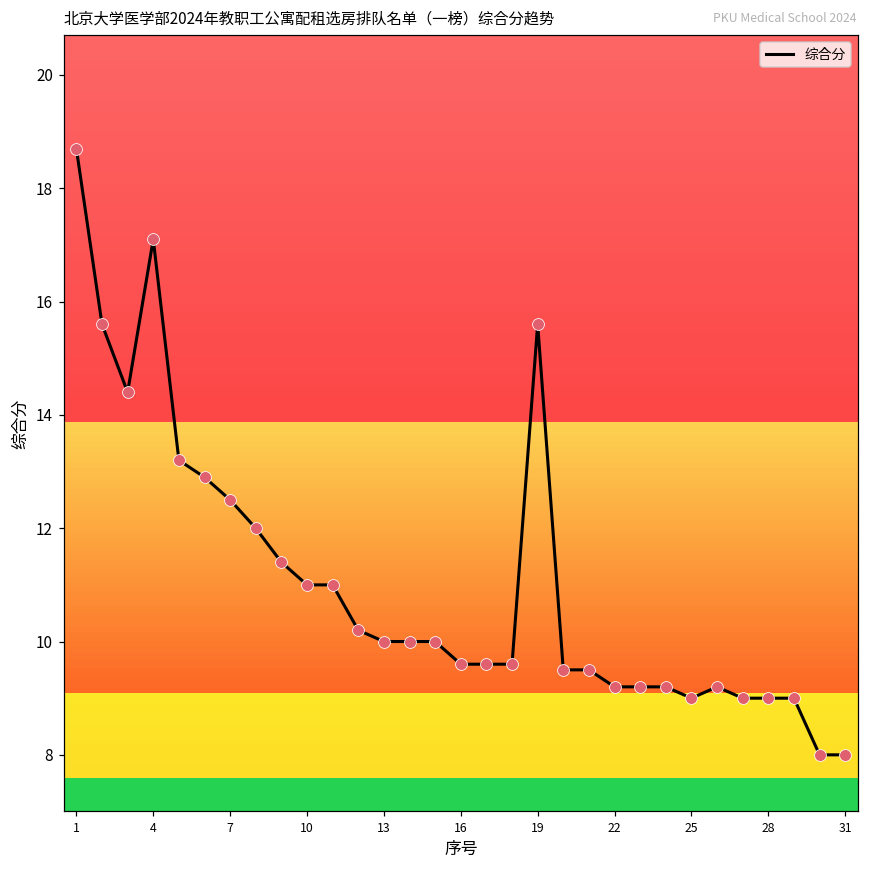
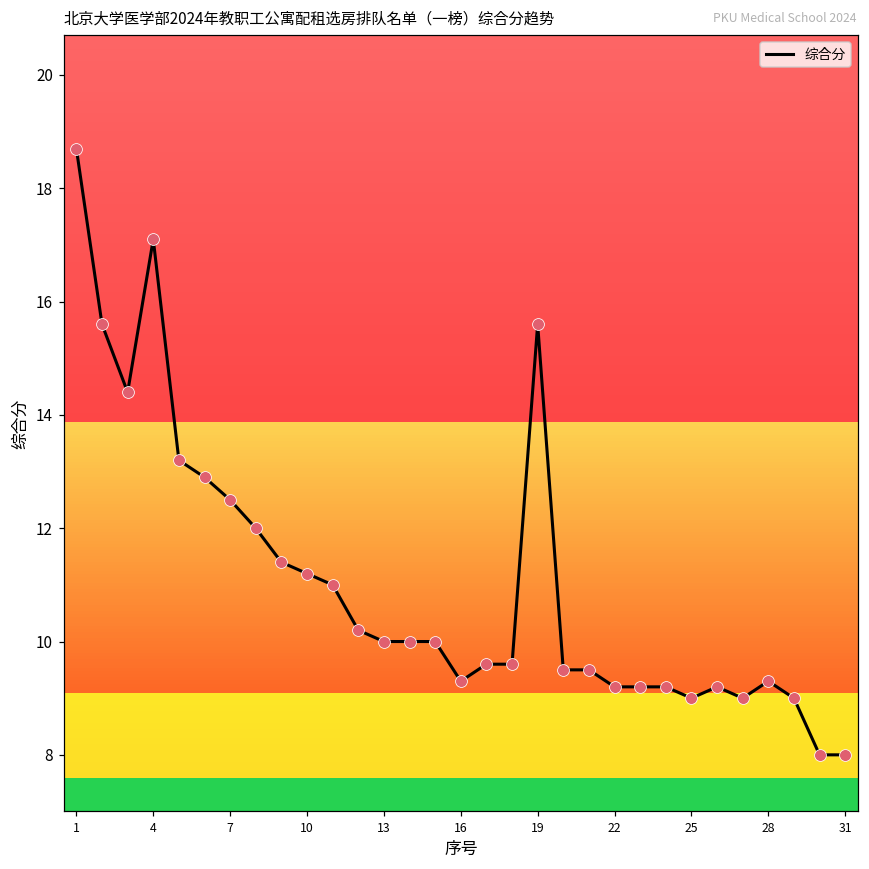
  {
    "1": 18.7,
    "4": 17.1,
    "7": 12.5,
-   "10": 11.0,
+   "10": 11.2,
    "13": 10.0,
-   "16": 9.6,
+   "16": 9.3,
    "19": 15.6,
    "22": 9.2,
    "25": 9.0,
-   "28": 9.0,
+   "28": 9.3,
    "31": 8.0
  }
